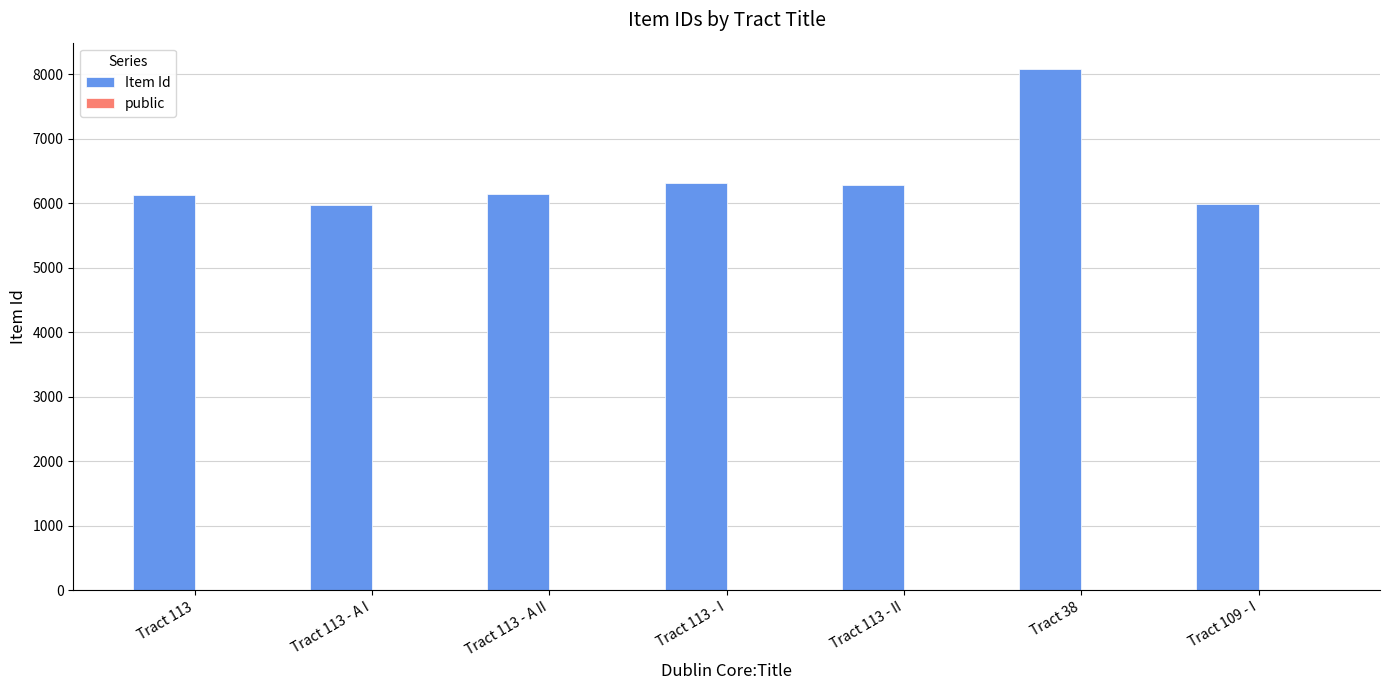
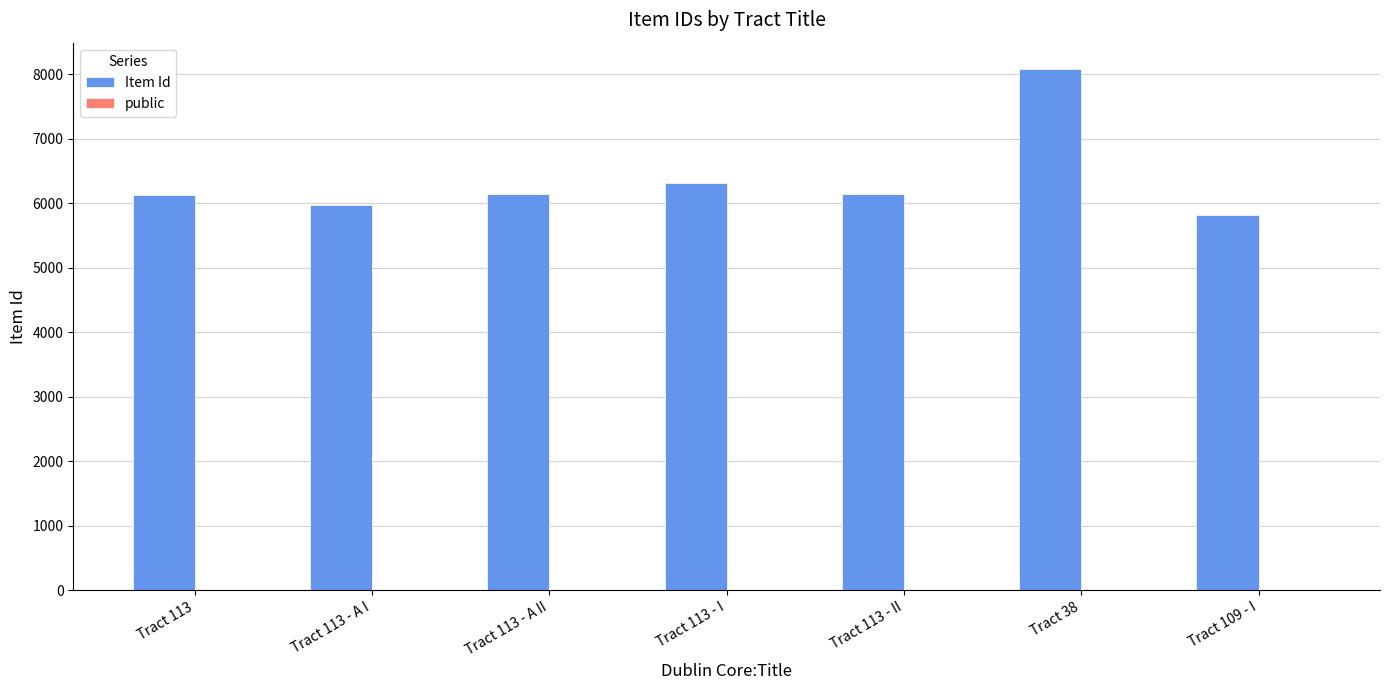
  {
    "Item Id": {
      "Tract 113": 6100,
      "Tract 113 - A I": 6000,
      "Tract 113 - A II": 6100,
      "Tract 113 - I": 6300,
-     "Tract 113 - II": 6300,
+     "Tract 113 - II": 6100,
      "Tract 38": 8100,
-     "Tract 109 - I": 6000
+     "Tract 109 - I": 5800
    }
  }
